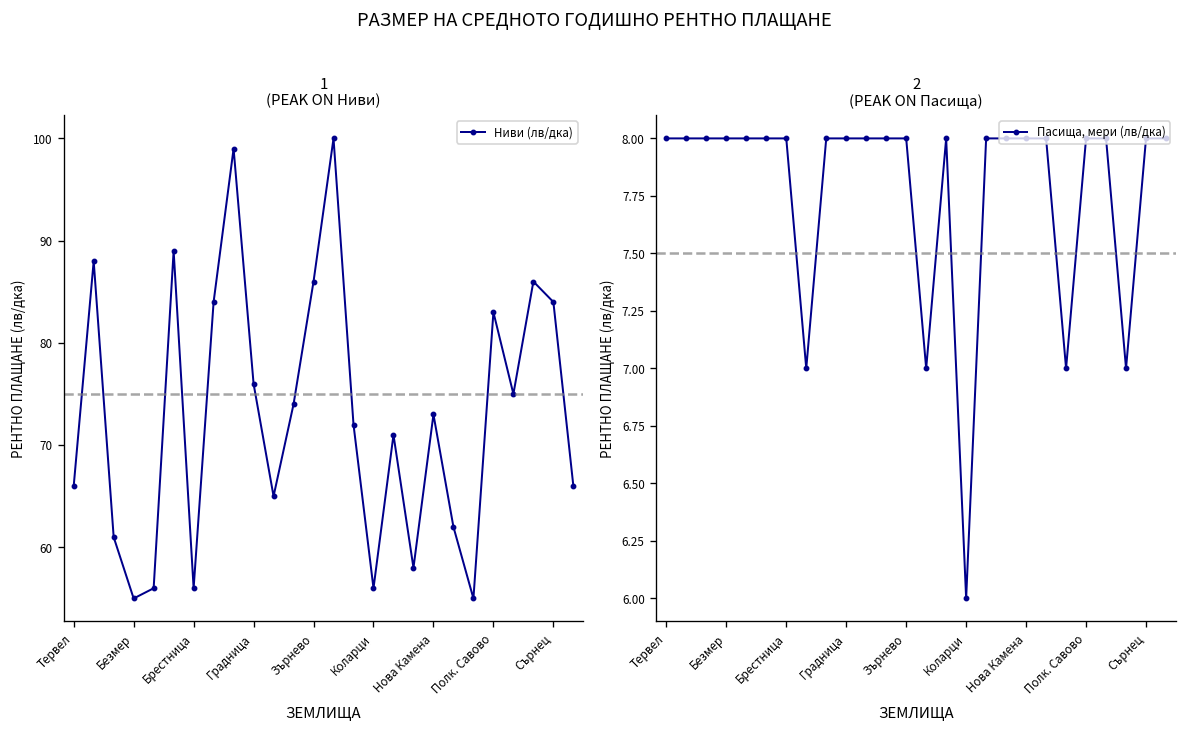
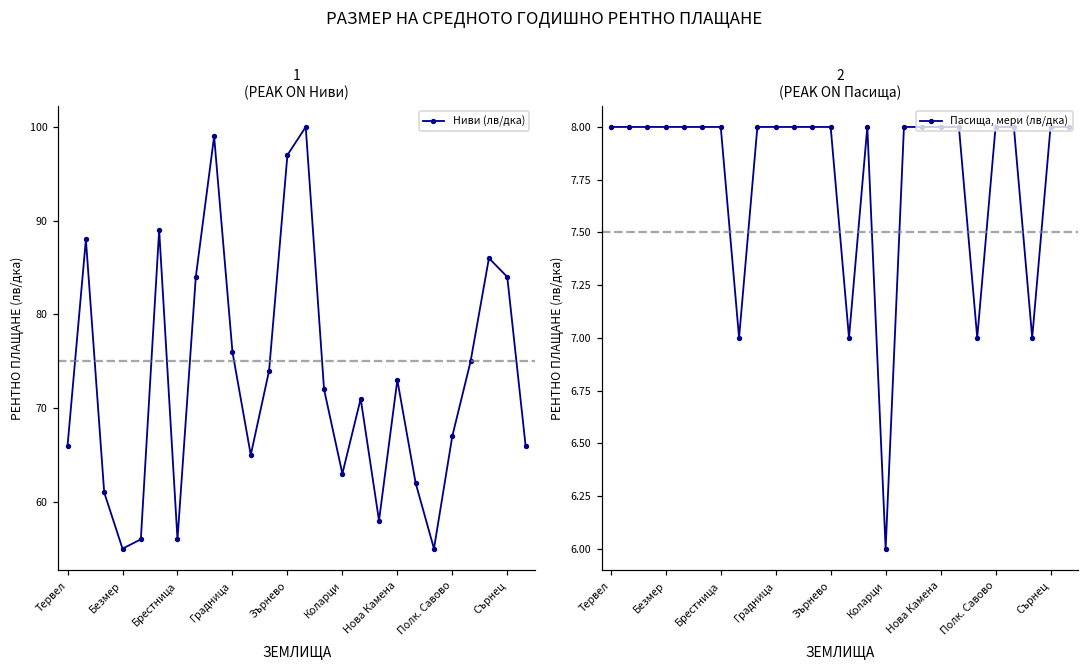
  {
    "1 (PEAK ON Ниви)": {
      "Тервел": 66,
      "Безмер": 55,
      "Брестница": 56,
      "Градница": 76,
-     "Зърнево": 86,
-     "Коларци": 56,
+     "Зърнево": 97,
+     "Коларци": 63,
      "Нова Камена": 73,
-     "Полк. Савово": 83,
+     "Полк. Савово": 67,
      "Сърнец": 84
    },
    "2 (PEAK ON Пасища)": {
      "Тервел": 8.00,
      "Безмер": 8.00,
      "Брестница": 8.00,
      "Градница": 8.00,
      "Зърнево": 8.00,
      "Коларци": 6.00
    }
  }
